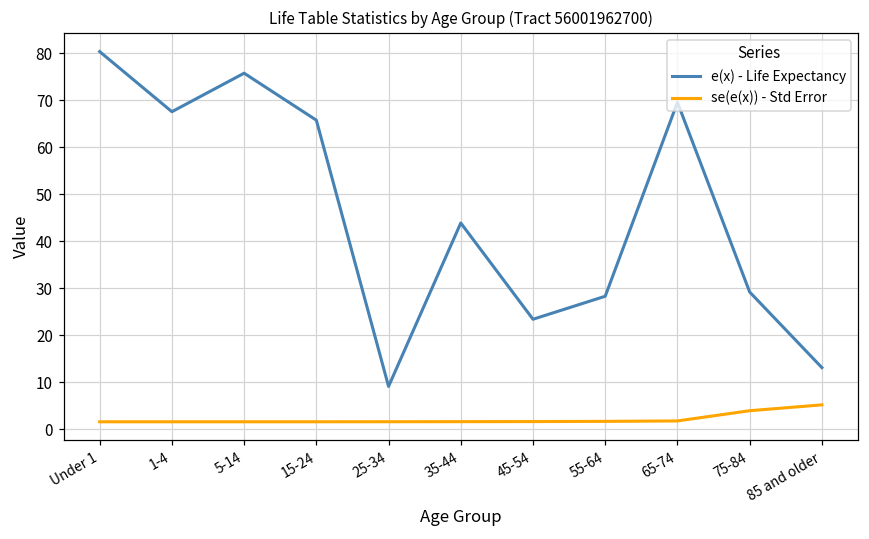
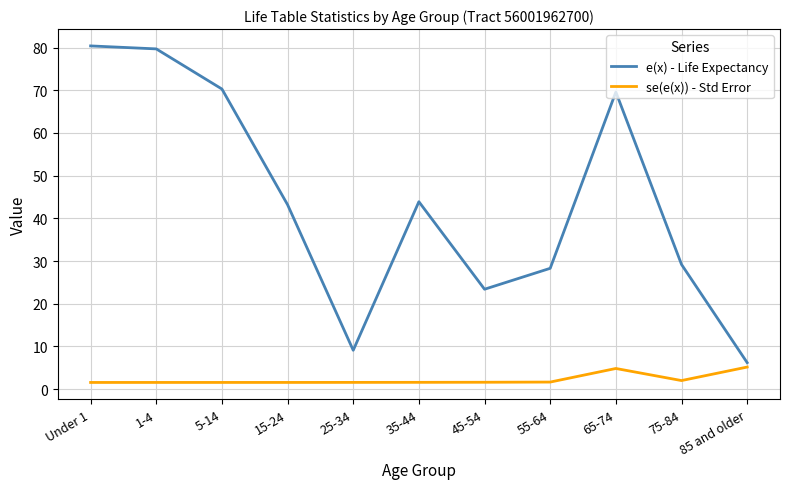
  {
    "e(x) - Life Expectancy": {
      "Under 1": 80,
-     "1-4": 68,
-     "5-14": 76,
-     "15-24": 66,
+     "1-4": 80,
+     "5-14": 70,
+     "15-24": 43,
      "25-34": 9,
      "35-44": 44,
      "45-54": 23,
      "55-64": 28,
      "75-84": 29,
-     "85 and older": 13
+     "85 and older": 6
    },
    "se(e(x)) - Std Error": {
      "Under 1": 2,
      "1-4": 2,
      "5-14": 2,
      "15-24": 2,
      "25-34": 2,
      "35-44": 2,
      "45-54": 2,
      "55-64": 2,
-     "65-74": 2,
-     "75-84": 4,
+     "65-74": 5,
+     "75-84": 2,
      "85 and older": 5
    }
  }
